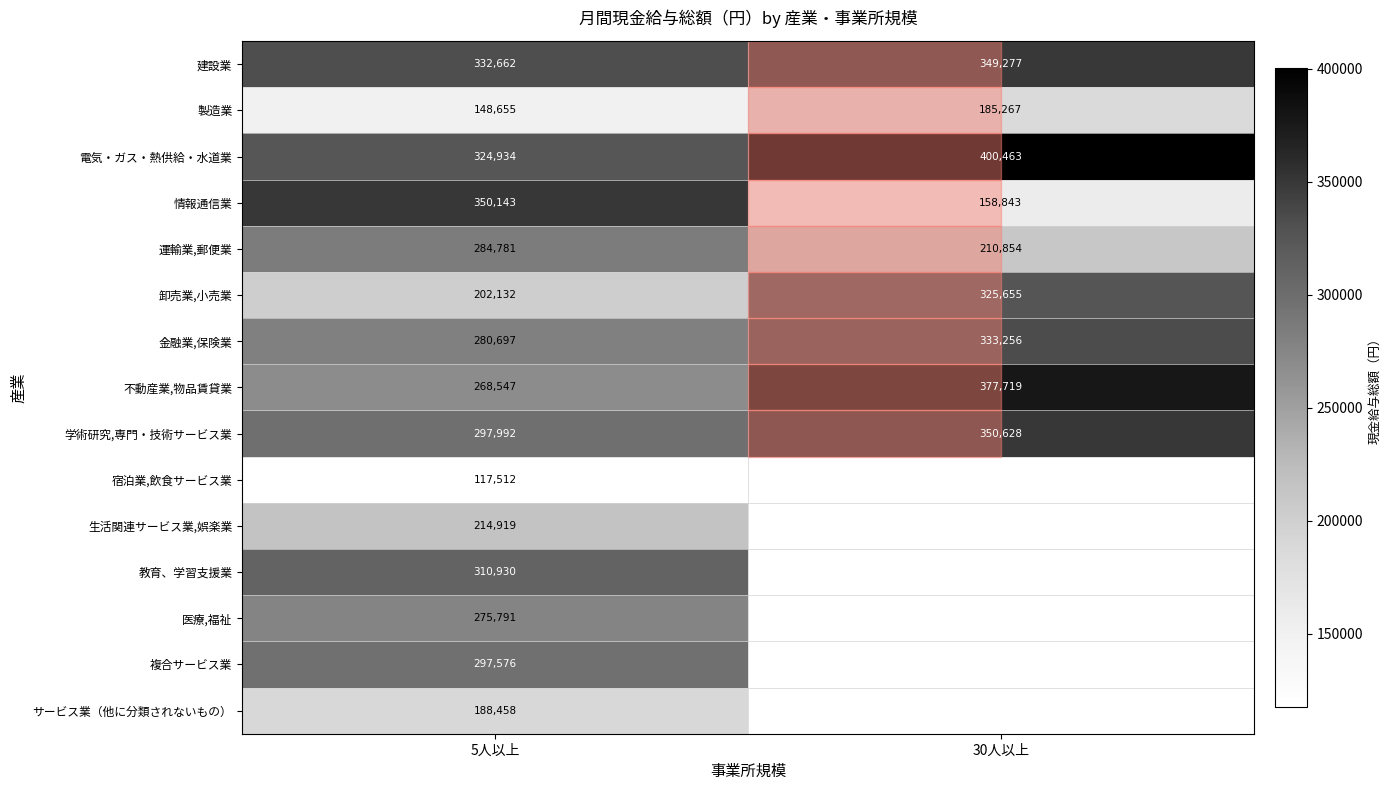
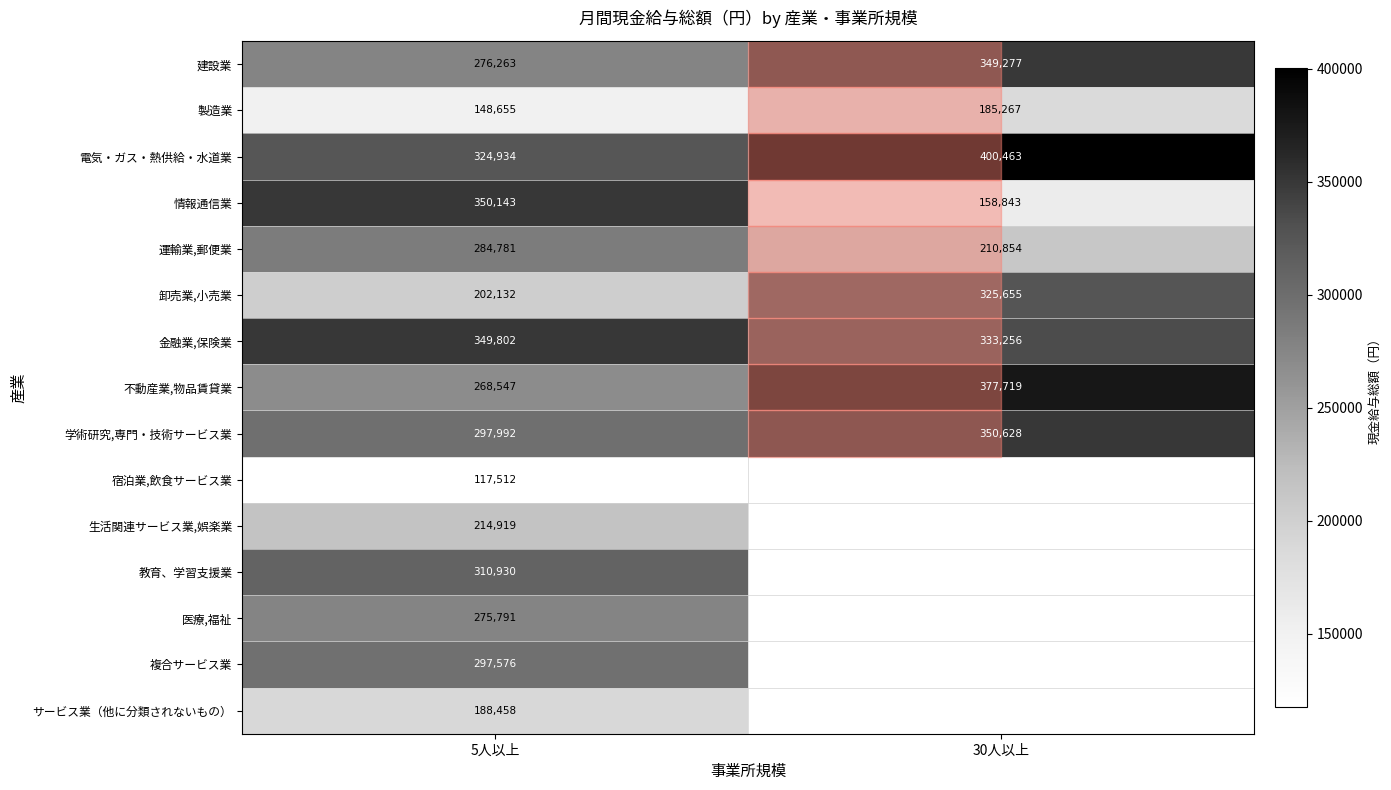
  {
    "建設業": {
-     "5人以上": "332,662",
+     "5人以上": "276,263",
      "30人以上": "349,277"
    },
    "製造業": {
      "5人以上": "148,655",
      "30人以上": "185,267"
    },
    "電気・ガス・熱供給・水道業": {
      "5人以上": "324,934",
      "30人以上": "400,463"
    },
    "情報通信業": {
      "5人以上": "350,143",
      "30人以上": "158,843"
    },
    "運輸業,郵便業": {
      "5人以上": "284,781",
      "30人以上": "210,854"
    },
    "卸売業,小売業": {
      "5人以上": "202,132",
      "30人以上": "325,655"
    },
    "金融業,保険業": {
-     "5人以上": "280,697",
+     "5人以上": "349,802",
      "30人以上": "333,256"
    },
    "不動産業,物品賃貸業": {
      "5人以上": "268,547",
      "30人以上": "377,719"
    },
    "学術研究,専門・技術サービス業": {
      "5人以上": "297,992",
      "30人以上": "350,628"
    },
    "宿泊業,飲食サービス業": {
      "5人以上": "117,512"
    },
    "生活関連サービス業,娯楽業": {
      "5人以上": "214,919"
    },
    "教育、学習支援業": {
      "5人以上": "310,930"
    },
    "医療,福祉": {
      "5人以上": "275,791"
    },
    "複合サービス業": {
      "5人以上": "297,576"
    },
    "サービス業（他に分類されないもの）": {
      "5人以上": "188,458"
    }
  }
